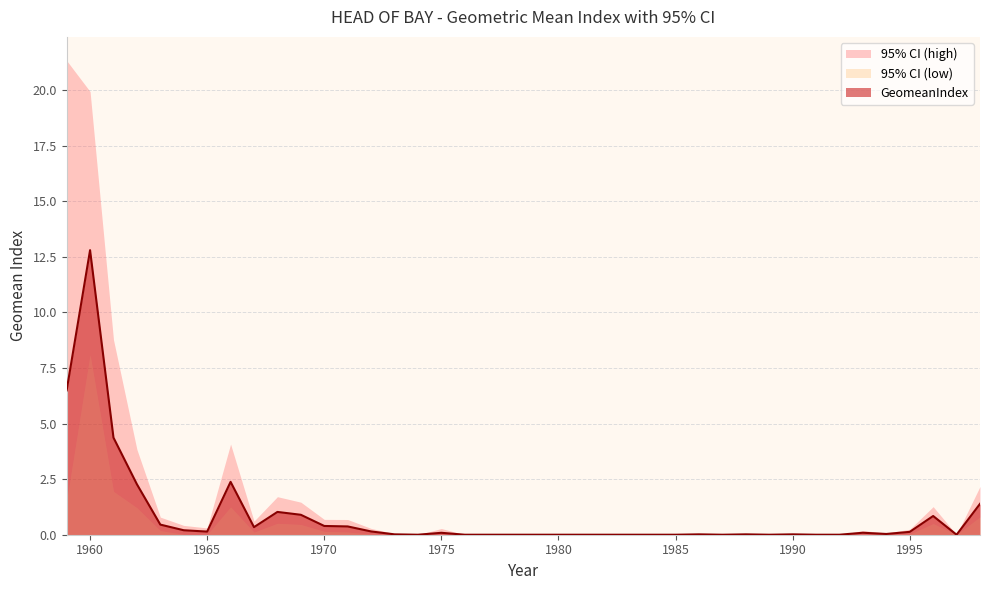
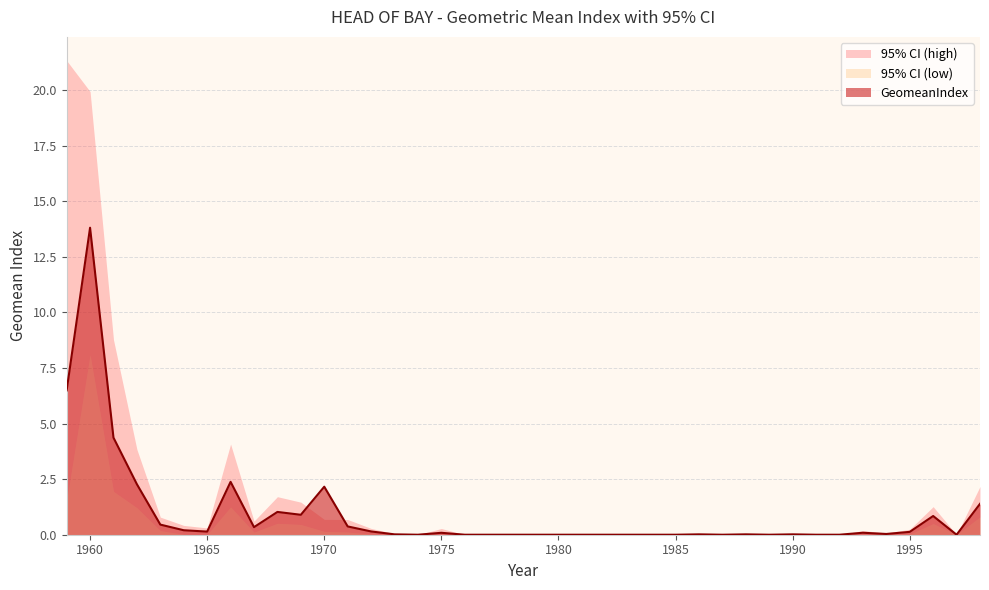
  {
    "GeomeanIndex": {
-     "1960": 12.8,
+     "1960": 13.8,
      "1965": 0.1,
-     "1970": 0.4
+     "1970": 2.2
    }
  }
